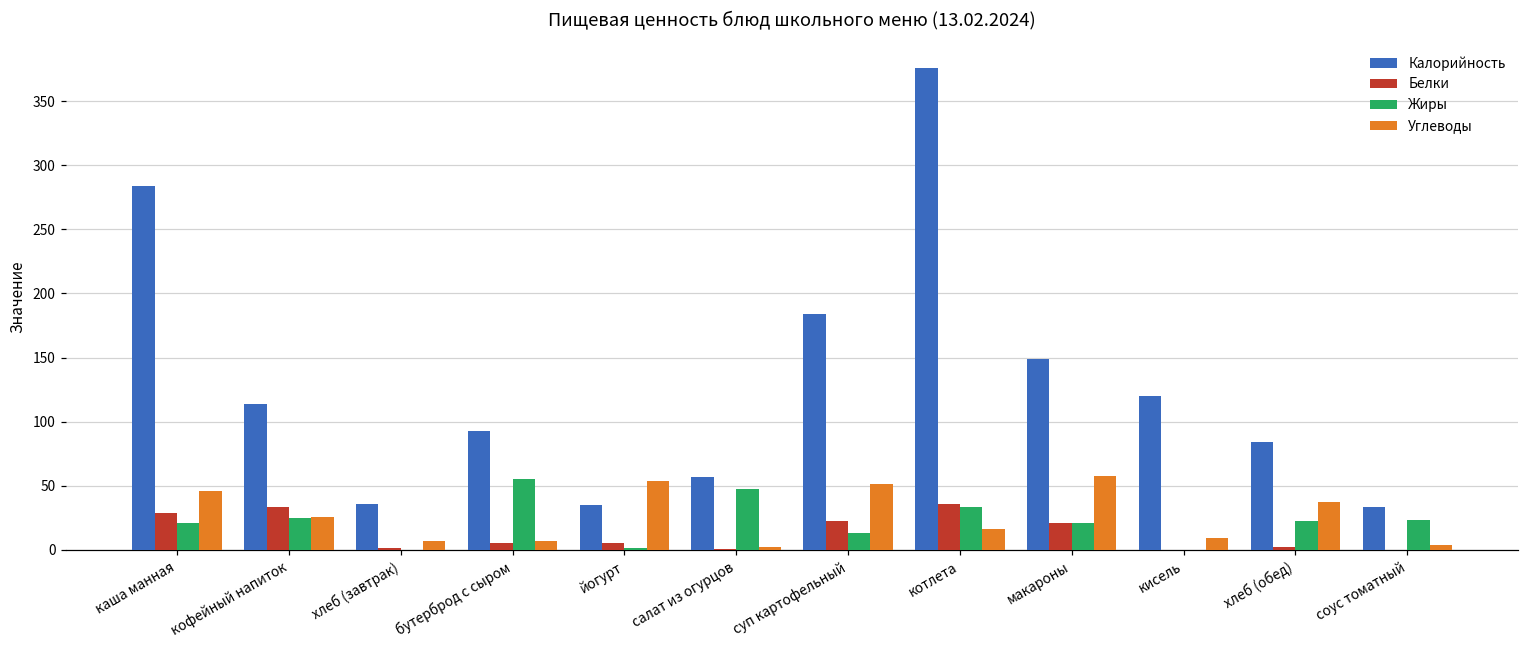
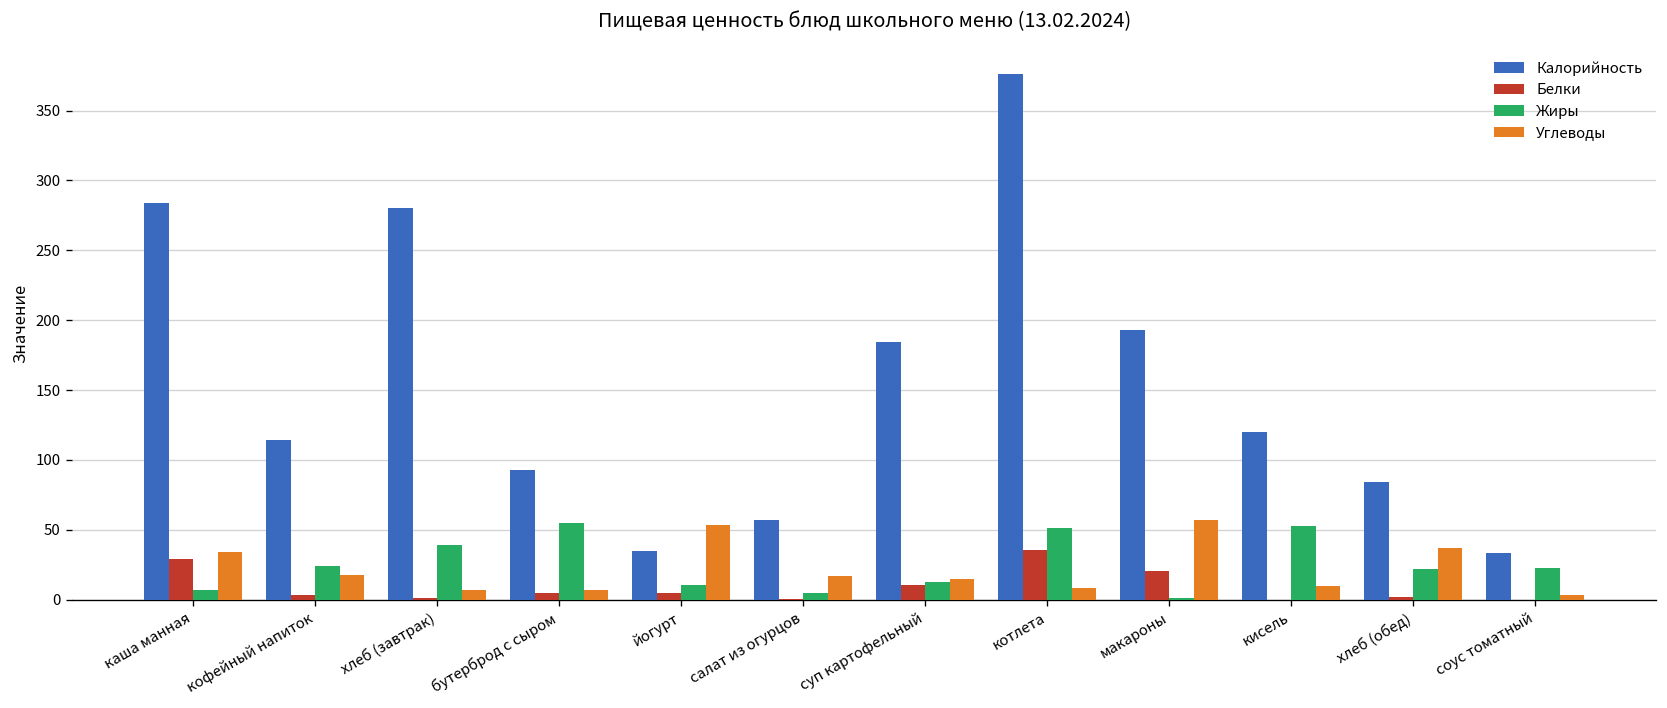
  {
    "Калорийность": {
      "каша манная": 284,
      "кофейный напиток": 114,
-     "хлеб (завтрак)": 36,
+     "хлеб (завтрак)": 280,
      "бутерброд с сыром": 93,
      "йогурт": 35,
      "салат из огурцов": 57,
      "суп картофельный": 184,
      "котлета": 376,
-     "макароны": 149,
+     "макароны": 193,
      "кисель": 120,
      "хлеб (обед)": 84,
      "соус томатный": 34
    },
    "Белки": {
      "каша манная": 29,
-     "кофейный напиток": 33,
+     "кофейный напиток": 3,
      "бутерброд с сыром": 5,
      "йогурт": 5,
-     "суп картофельный": 23,
+     "суп картофельный": 11,
      "котлета": 36,
      "макароны": 21,
      "кисель": 0,
      "соус томатный": 0
    },
    "Жиры": {
-     "каша манная": 21,
+     "каша манная": 7,
      "кофейный напиток": 24,
-     "хлеб (завтрак)": 0,
+     "хлеб (завтрак)": 39,
      "бутерброд с сыром": 55,
-     "йогурт": 2,
-     "салат из огурцов": 47,
+     "йогурт": 10,
+     "салат из огурцов": 5,
      "суп картофельный": 13,
-     "котлета": 33,
-     "макароны": 21,
-     "кисель": 0,
+     "котлета": 52,
+     "макароны": 1,
+     "кисель": 53,
      "хлеб (обед)": 22,
      "соус томатный": 23
    },
    "Углеводы": {
-     "каша манная": 46,
-     "кофейный напиток": 26,
+     "каша манная": 34,
+     "кофейный напиток": 17,
      "хлеб (завтрак)": 7,
      "бутерброд с сыром": 7,
      "йогурт": 53,
-     "салат из огурцов": 2,
-     "суп картофельный": 51,
-     "котлета": 16,
+     "салат из огурцов": 17,
+     "суп картофельный": 15,
+     "котлета": 8,
      "макароны": 57,
      "кисель": 9,
      "хлеб (обед)": 37,
      "соус томатный": 3
    }
  }
